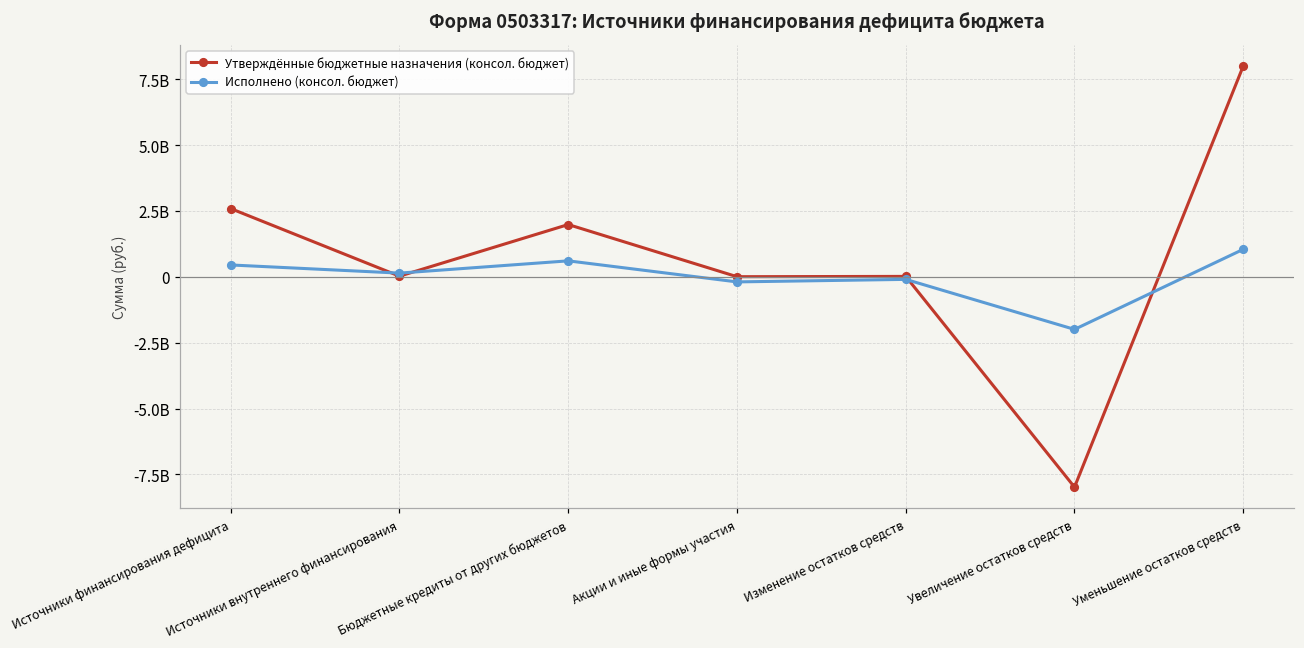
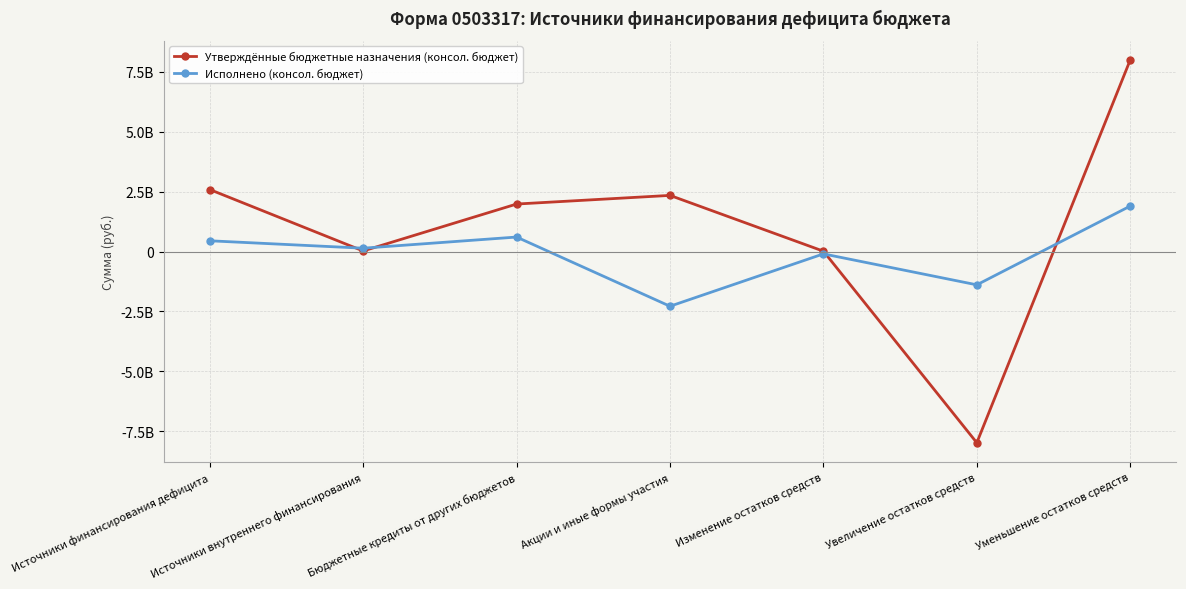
  {
    "Утверждённые бюджетные назначения (консол. бюджет)": {
      "Источники финансирования дефицита": 2600000000,
      "Источники внутреннего финансирования": 0,
      "Бюджетные кредиты от других бюджетов": 2000000000,
-     "Акции и иные формы участия": 0,
+     "Акции и иные формы участия": 2300000000,
      "Изменение остатков средств": 0,
      "Увеличение остатков средств": -8000000000,
      "Уменьшение остатков средств": 8000000000
    },
    "Исполнено (консол. бюджет)": {
      "Источники финансирования дефицита": 400000000,
      "Источники внутреннего финансирования": 100000000,
      "Бюджетные кредиты от других бюджетов": 600000000,
-     "Акции и иные формы участия": -200000000,
+     "Акции и иные формы участия": -2300000000,
      "Изменение остатков средств": -100000000,
-     "Увеличение остатков средств": -2000000000,
-     "Уменьшение остатков средств": 1000000000
+     "Увеличение остатков средств": -1400000000,
+     "Уменьшение остатков средств": 1900000000
    }
  }
